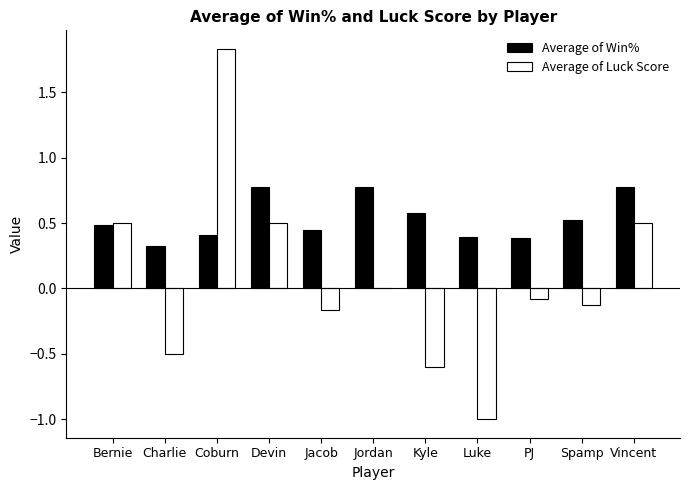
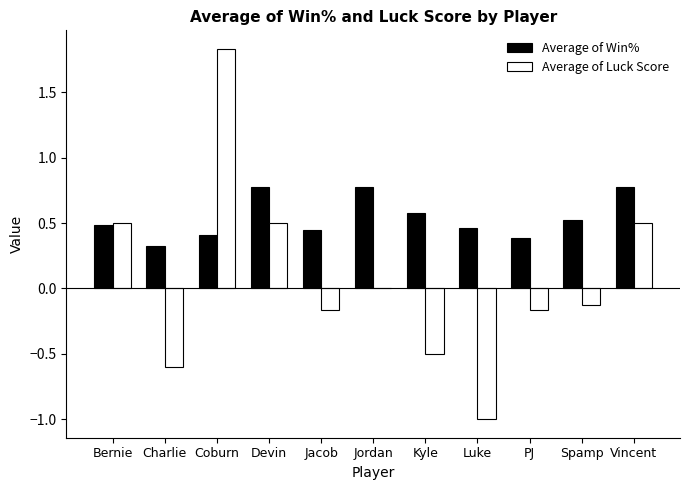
  {
    "Average of Win%": {
      "Bernie": 0.49,
      "Charlie": 0.33,
      "Coburn": 0.41,
      "Devin": 0.77,
      "Jacob": 0.45,
      "Jordan": 0.77,
      "Kyle": 0.58,
-     "Luke": 0.40,
+     "Luke": 0.46,
      "PJ": 0.39,
      "Spamp": 0.53,
      "Vincent": 0.78
    },
    "Average of Luck Score": {
      "Bernie": 0.50,
-     "Charlie": -0.5,
+     "Charlie": -0.6,
      "Coburn": 1.83,
      "Devin": 0.50,
      "Jacob": -0.17,
      "Jordan": 0.00,
-     "Kyle": -0.6,
+     "Kyle": -0.5,
      "Luke": -1.00,
-     "PJ": -0.08,
+     "PJ": -0.17,
      "Spamp": -0.12,
      "Vincent": 0.50
    }
  }
